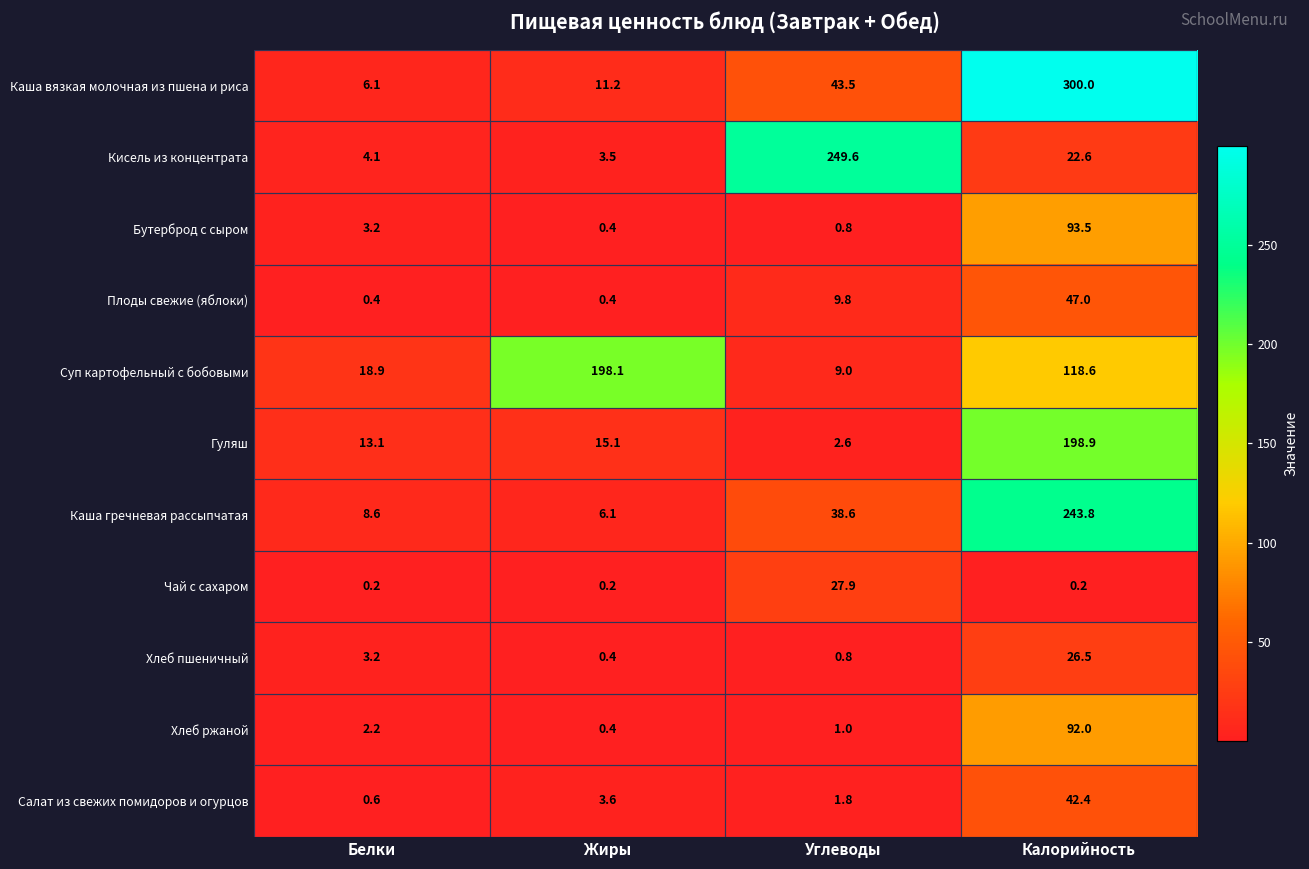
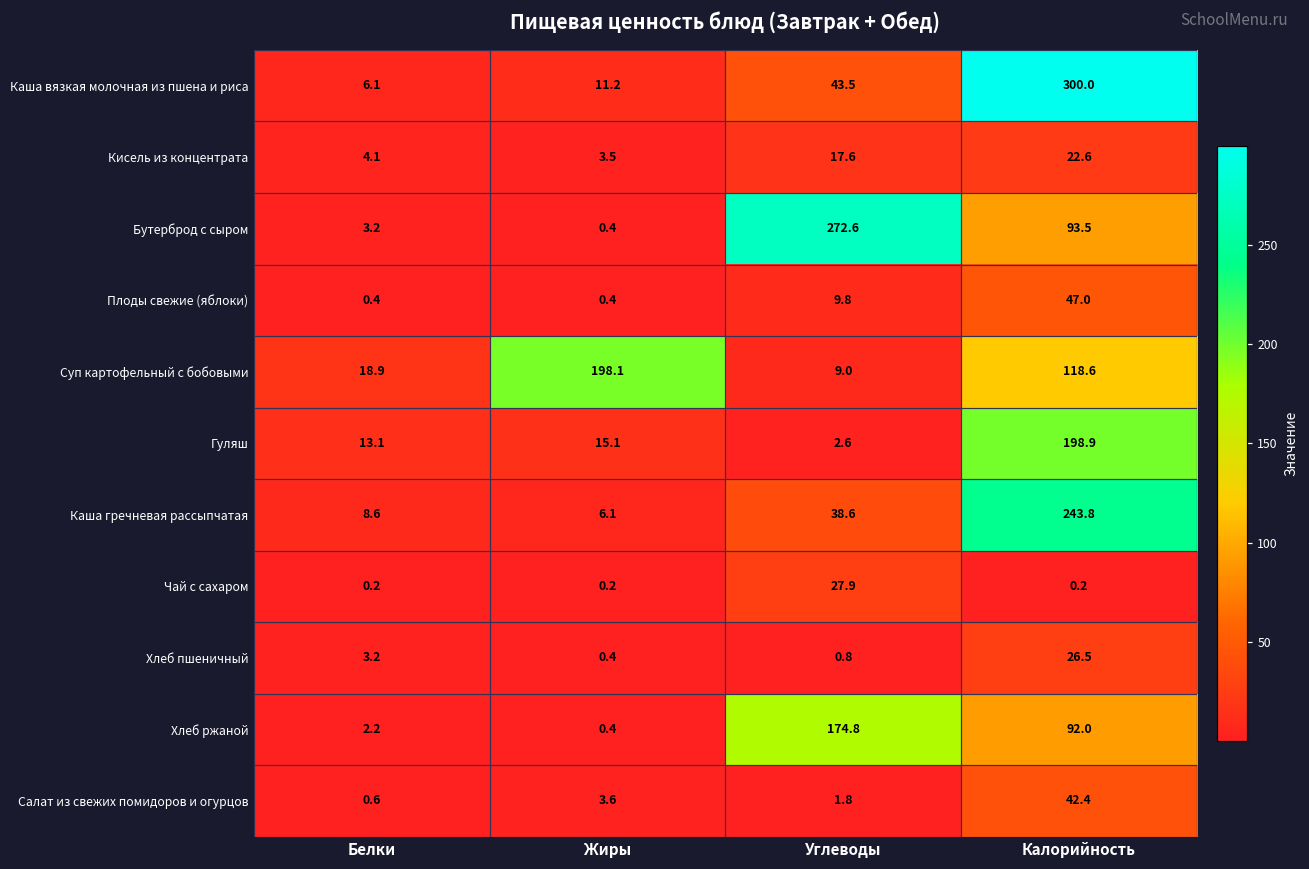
  {
    "Каша вязкая молочная из пшена и риса": {
      "Белки": 6.1,
      "Жиры": 11.2,
      "Углеводы": 43.5,
      "Калорийность": 300.0
    },
    "Кисель из концентрата": {
      "Белки": 4.1,
      "Жиры": 3.5,
-     "Углеводы": 249.6,
+     "Углеводы": 17.6,
      "Калорийность": 22.6
    },
    "Бутерброд с сыром": {
      "Белки": 3.2,
      "Жиры": 0.4,
-     "Углеводы": 0.8,
+     "Углеводы": 272.6,
      "Калорийность": 93.5
    },
    "Плоды свежие (яблоки)": {
      "Белки": 0.4,
      "Жиры": 0.4,
      "Углеводы": 9.8,
      "Калорийность": 47.0
    },
    "Суп картофельный с бобовыми": {
      "Белки": 18.9,
      "Жиры": 198.1,
      "Углеводы": 9.0,
      "Калорийность": 118.6
    },
    "Гуляш": {
      "Белки": 13.1,
      "Жиры": 15.1,
      "Углеводы": 2.6,
      "Калорийность": 198.9
    },
    "Каша гречневая рассыпчатая": {
      "Белки": 8.6,
      "Жиры": 6.1,
      "Углеводы": 38.6,
      "Калорийность": 243.8
    },
    "Чай с сахаром": {
      "Белки": 0.2,
      "Жиры": 0.2,
      "Углеводы": 27.9,
      "Калорийность": 0.2
    },
    "Хлеб пшеничный": {
      "Белки": 3.2,
      "Жиры": 0.4,
      "Углеводы": 0.8,
      "Калорийность": 26.5
    },
    "Хлеб ржаной": {
      "Белки": 2.2,
      "Жиры": 0.4,
-     "Углеводы": 1.0,
+     "Углеводы": 174.8,
      "Калорийность": 92.0
    },
    "Салат из свежих помидоров и огурцов": {
      "Белки": 0.6,
      "Жиры": 3.6,
      "Углеводы": 1.8,
      "Калорийность": 42.4
    }
  }
